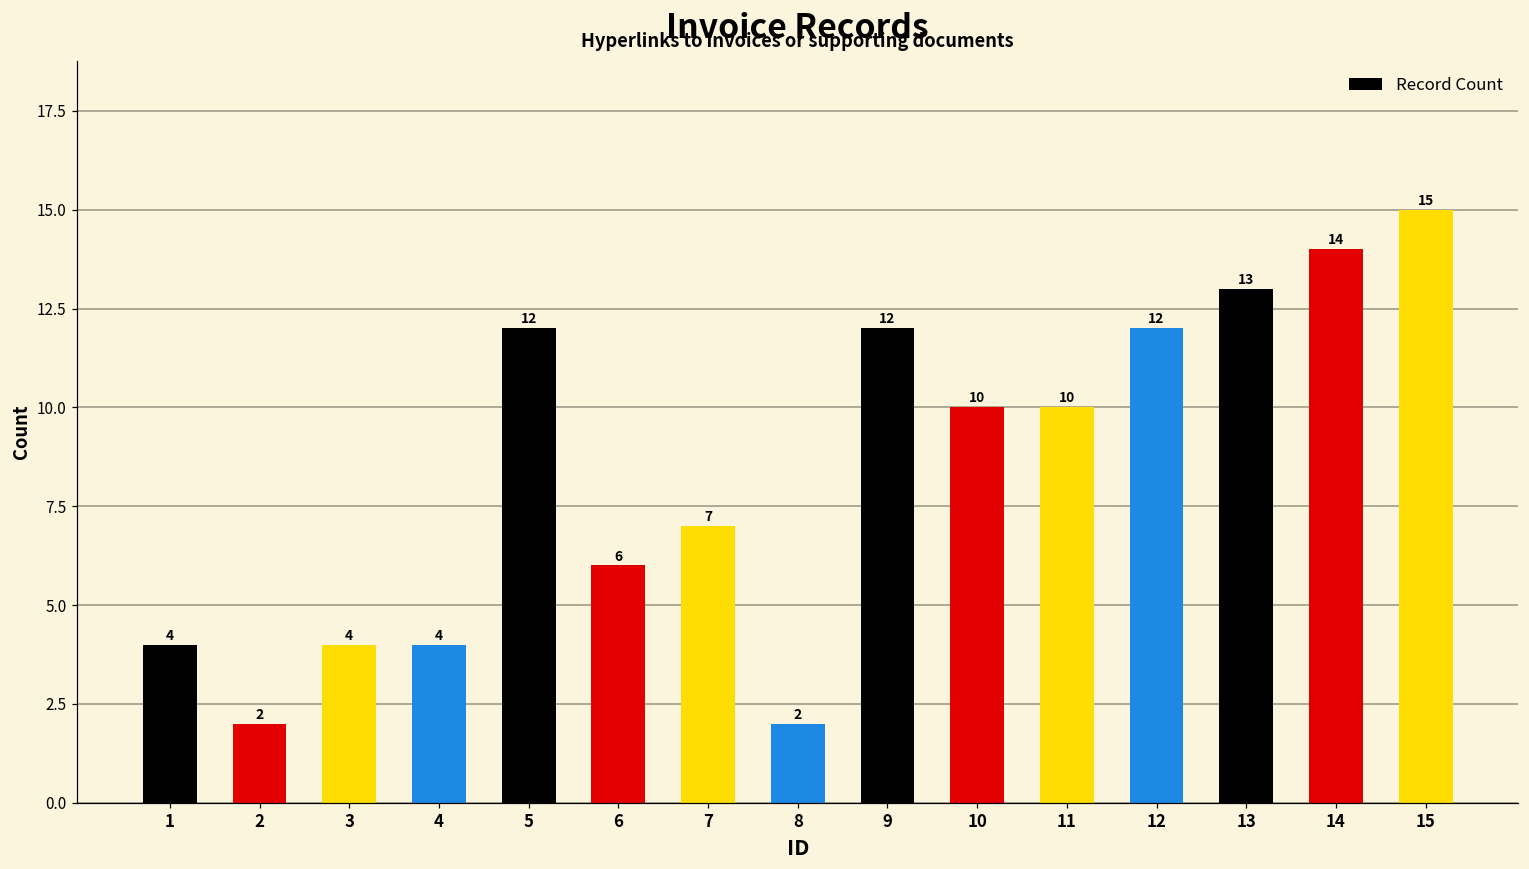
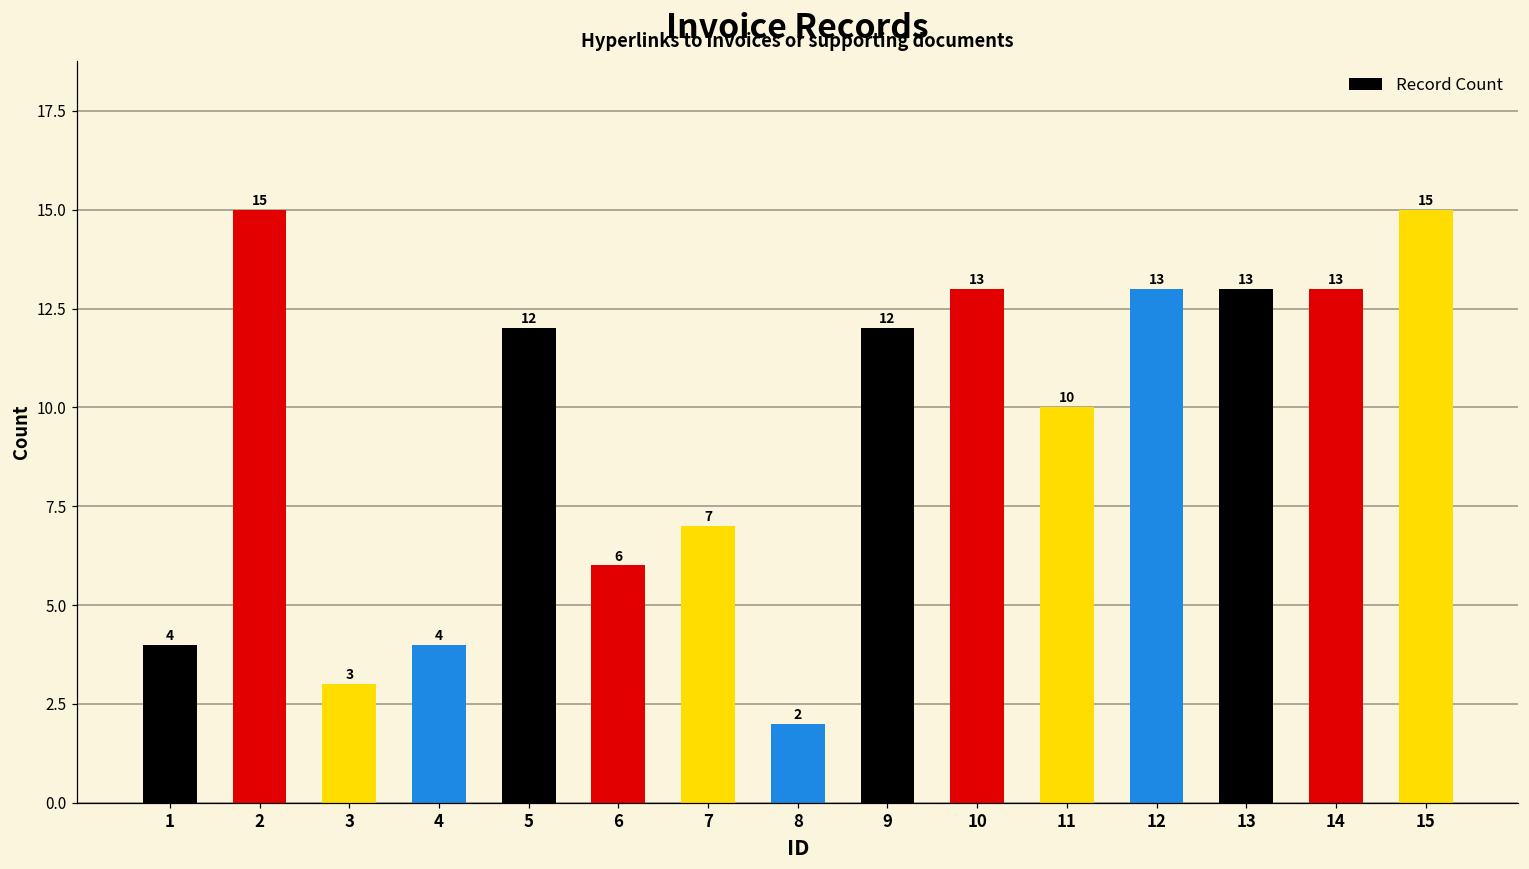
  {
    "1": 4,
-   "2": 2,
-   "3": 4,
+   "2": 15,
+   "3": 3,
    "4": 4,
    "5": 12,
    "6": 6,
    "7": 7,
    "8": 2,
    "9": 12,
-   "10": 10,
+   "10": 13,
    "11": 10,
-   "12": 12,
+   "12": 13,
    "13": 13,
-   "14": 14,
+   "14": 13,
    "15": 15
  }
